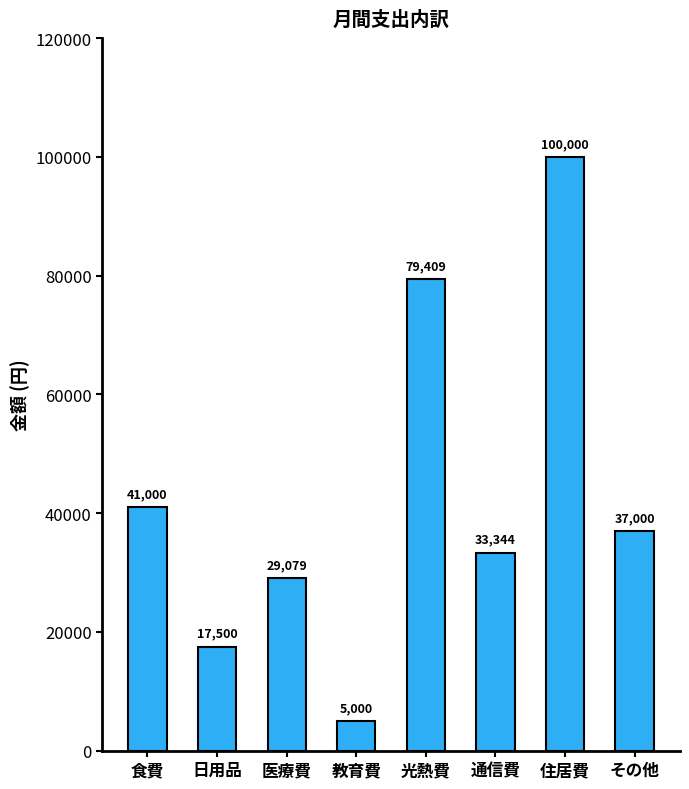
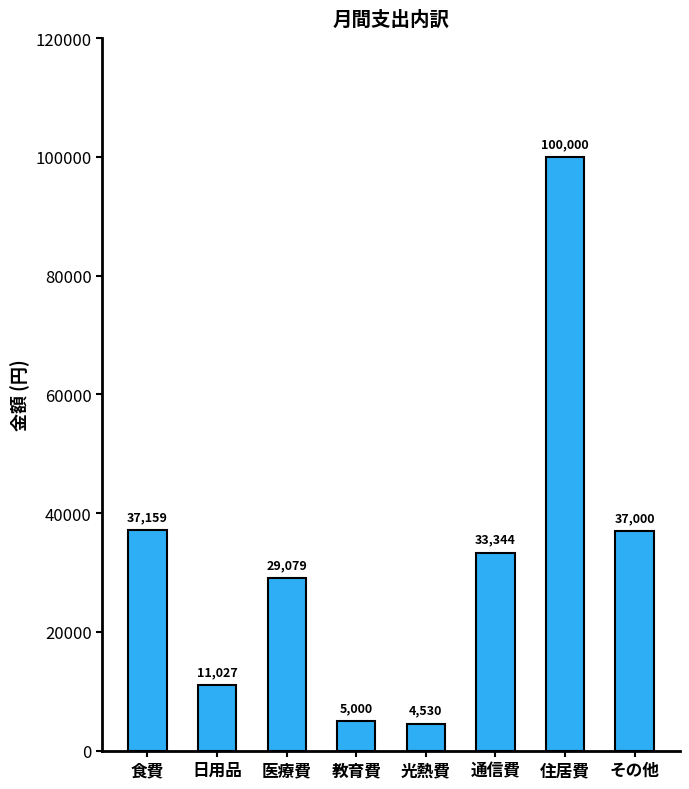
  {
-   "食費": "41,000",
-   "日用品": "17,500",
+   "食費": "37,159",
+   "日用品": "11,027",
    "医療費": "29,079",
    "教育費": "5,000",
-   "光熱費": "79,409",
+   "光熱費": "4,530",
    "通信費": "33,344",
    "住居費": "100,000",
    "その他": "37,000"
  }
